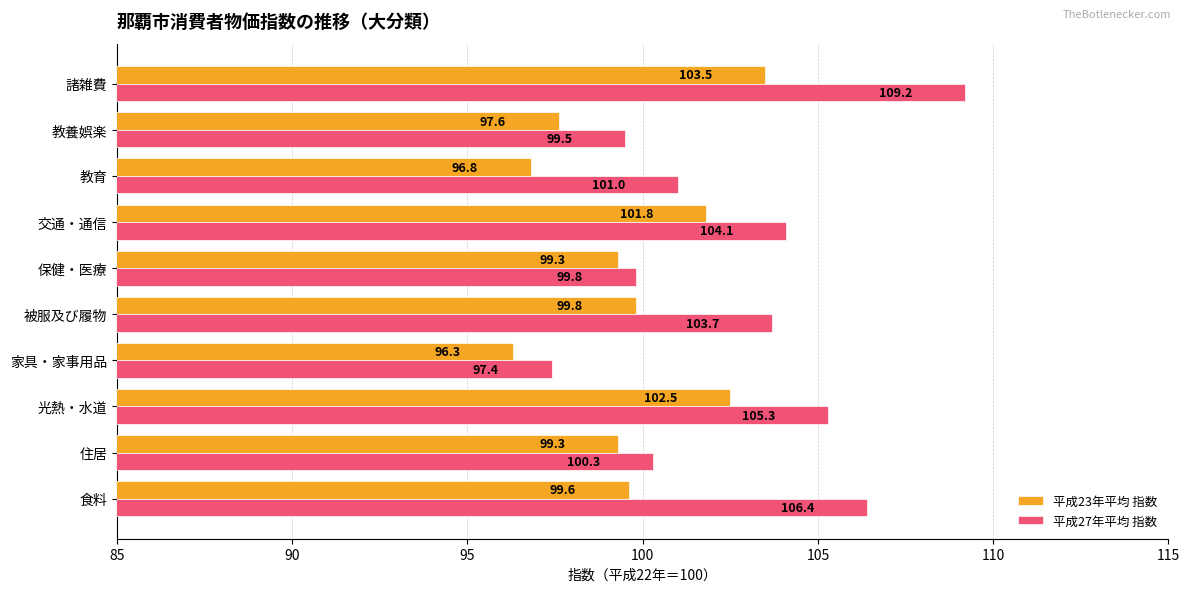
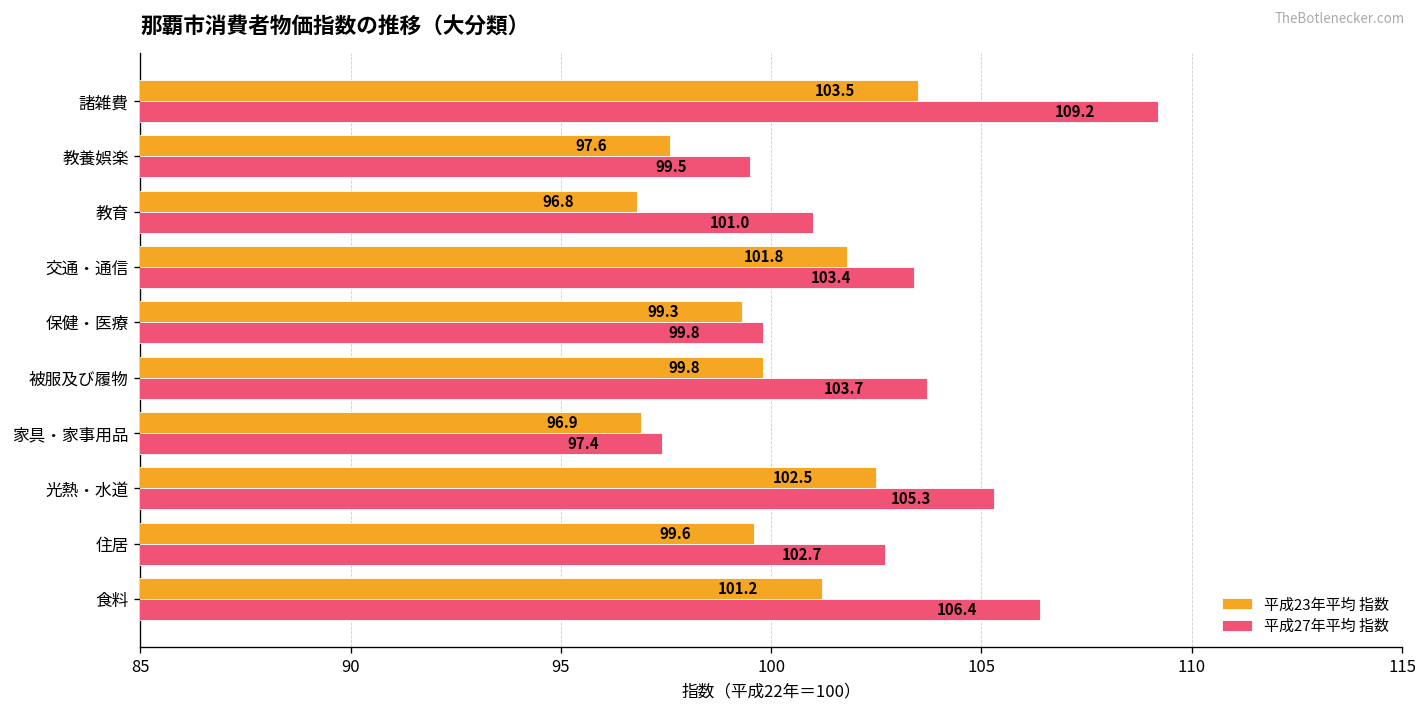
  {
    "平成23年平均 指数": {
      "諸雑費": 103.5,
      "教養娯楽": 97.6,
      "教育": 96.8,
      "交通・通信": 101.8,
      "保健・医療": 99.3,
      "被服及び履物": 99.8,
-     "家具・家事用品": 96.3,
+     "家具・家事用品": 96.9,
      "光熱・水道": 102.5,
-     "住居": 99.3,
-     "食料": 99.6
+     "住居": 99.6,
+     "食料": 101.2
    },
    "平成27年平均 指数": {
      "諸雑費": 109.2,
      "教養娯楽": 99.5,
      "教育": 101.0,
-     "交通・通信": 104.1,
+     "交通・通信": 103.4,
      "保健・医療": 99.8,
      "被服及び履物": 103.7,
      "家具・家事用品": 97.4,
      "光熱・水道": 105.3,
-     "住居": 100.3,
+     "住居": 102.7,
      "食料": 106.4
    }
  }
